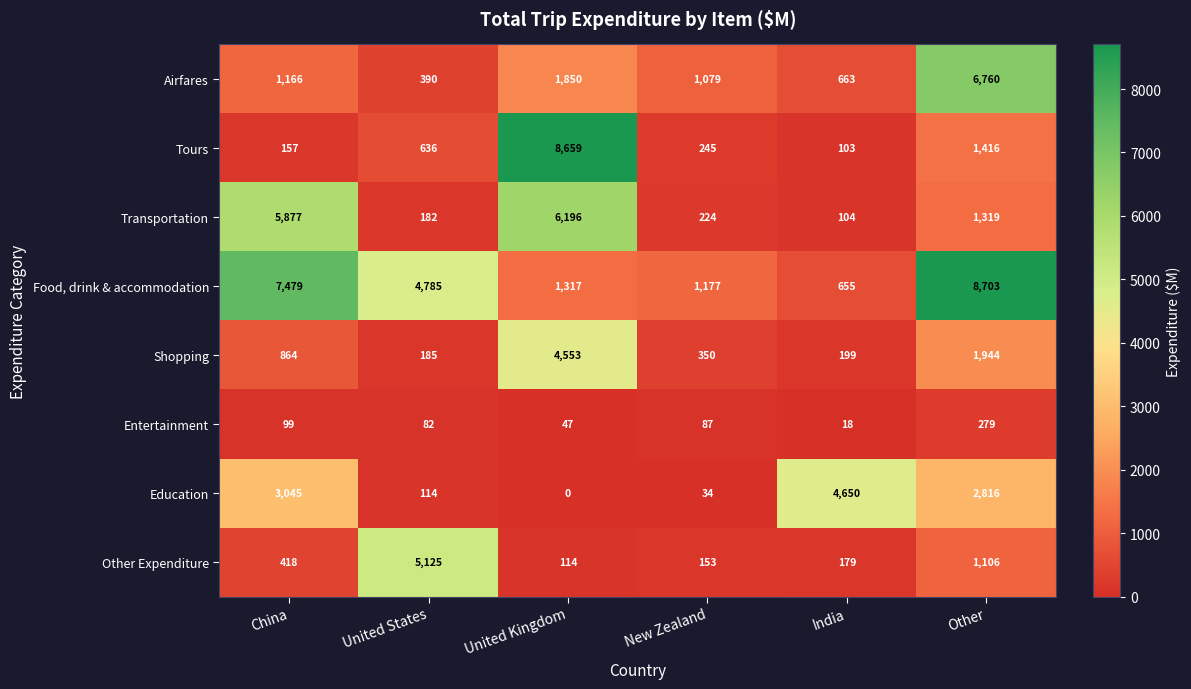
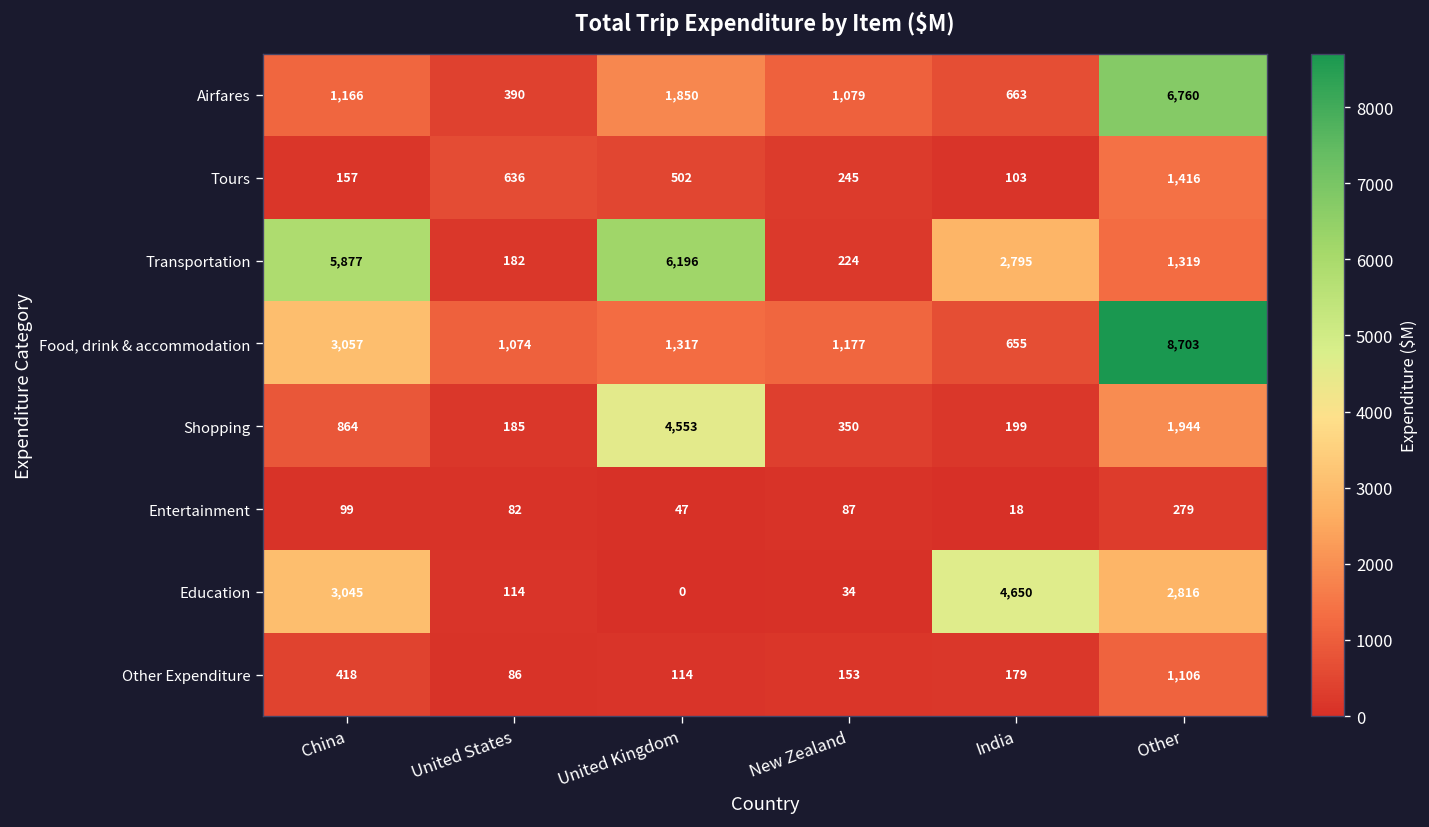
  {
    "Airfares": {
      "China": "1,166",
      "United States": "390",
      "United Kingdom": "1,850",
      "New Zealand": "1,079",
      "India": "663",
      "Other": "6,760"
    },
    "Tours": {
      "China": "157",
      "United States": "636",
-     "United Kingdom": "8,659",
+     "United Kingdom": "502",
      "New Zealand": "245",
      "India": "103",
      "Other": "1,416"
    },
    "Transportation": {
      "China": "5,877",
      "United States": "182",
      "United Kingdom": "6,196",
      "New Zealand": "224",
-     "India": "104",
+     "India": "2,795",
      "Other": "1,319"
    },
    "Food, drink & accommodation": {
-     "China": "7,479",
-     "United States": "4,785",
+     "China": "3,057",
+     "United States": "1,074",
      "United Kingdom": "1,317",
      "New Zealand": "1,177",
      "India": "655",
      "Other": "8,703"
    },
    "Shopping": {
      "China": "864",
      "United States": "185",
      "United Kingdom": "4,553",
      "New Zealand": "350",
      "India": "199",
      "Other": "1,944"
    },
    "Entertainment": {
      "China": "99",
      "United States": "82",
      "United Kingdom": "47",
      "New Zealand": "87",
      "India": "18",
      "Other": "279"
    },
    "Education": {
      "China": "3,045",
      "United States": "114",
      "United Kingdom": "0",
      "New Zealand": "34",
      "India": "4,650",
      "Other": "2,816"
    },
    "Other Expenditure": {
      "China": "418",
-     "United States": "5,125",
+     "United States": "86",
      "United Kingdom": "114",
      "New Zealand": "153",
      "India": "179",
      "Other": "1,106"
    }
  }
